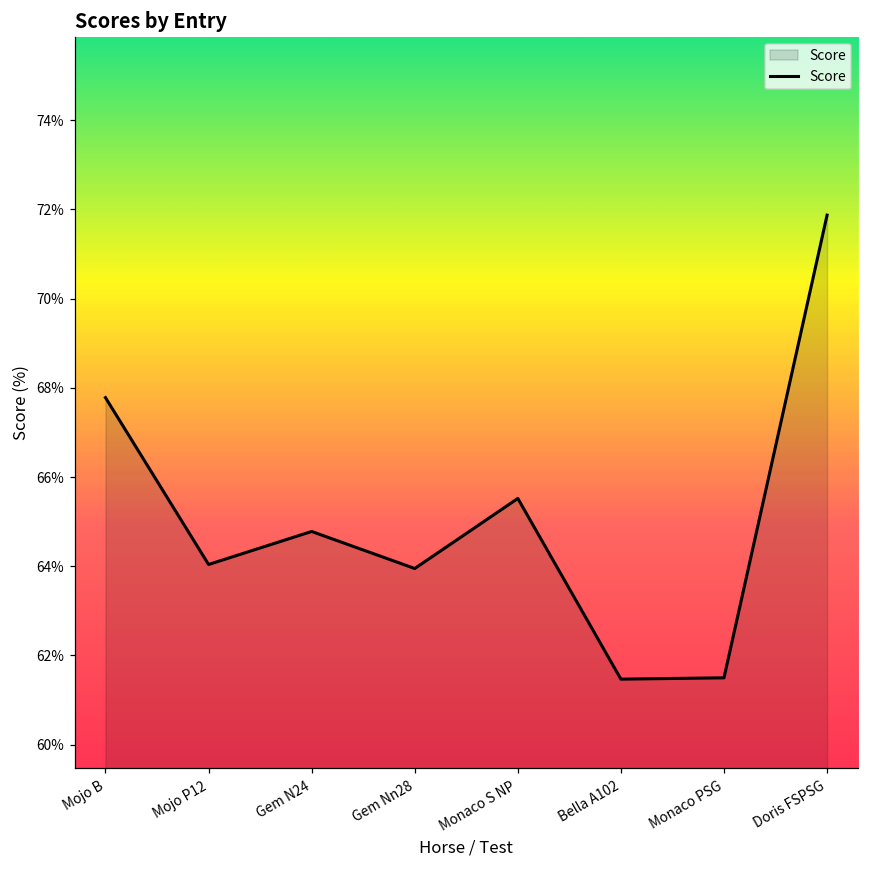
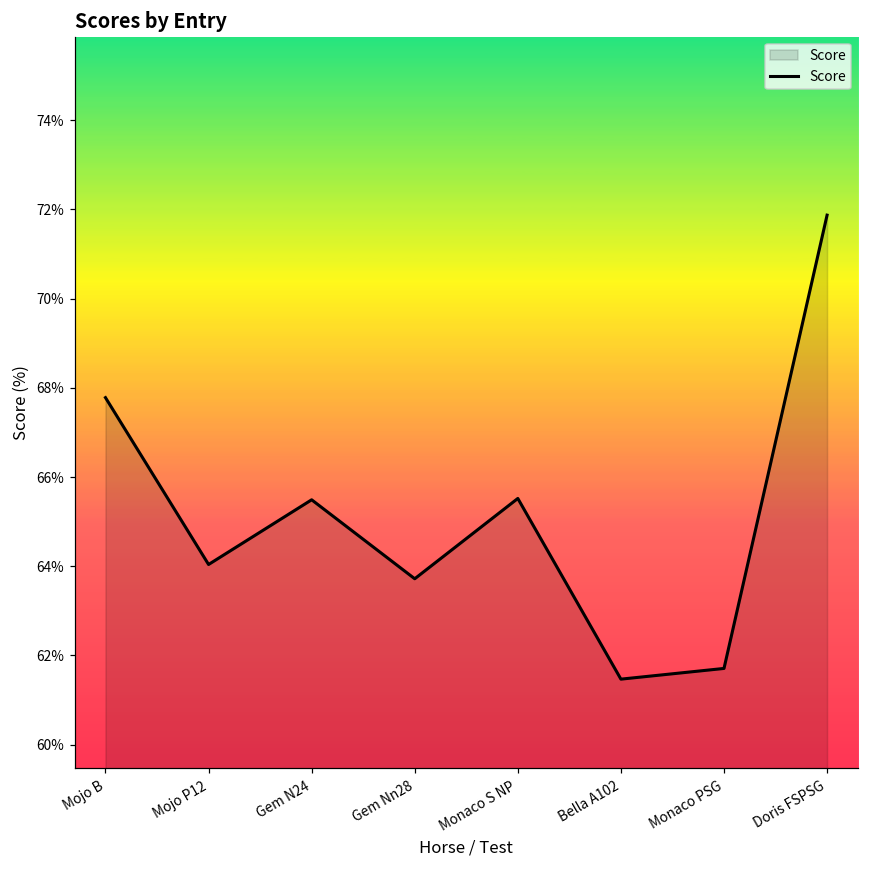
  {
    "Mojo B": "67.8%",
    "Mojo P12": "64.0%",
-   "Gem N24": "64.8%",
-   "Gem Nn28": "64.0%",
+   "Gem N24": "65.5%",
+   "Gem Nn28": "63.7%",
    "Monaco S NP": "65.5%",
    "Bella A102": "61.5%",
-   "Monaco PSG": "61.5%",
+   "Monaco PSG": "61.7%",
    "Doris FSPSG": "71.9%"
  }
